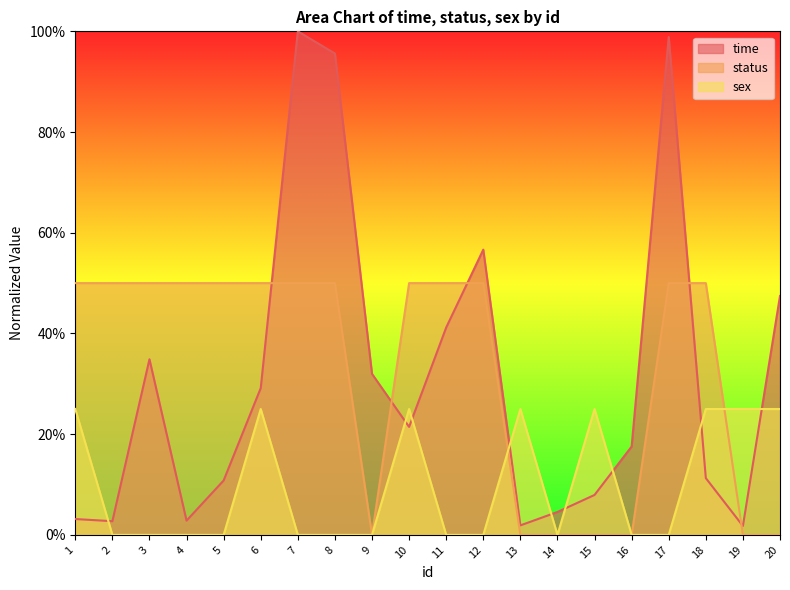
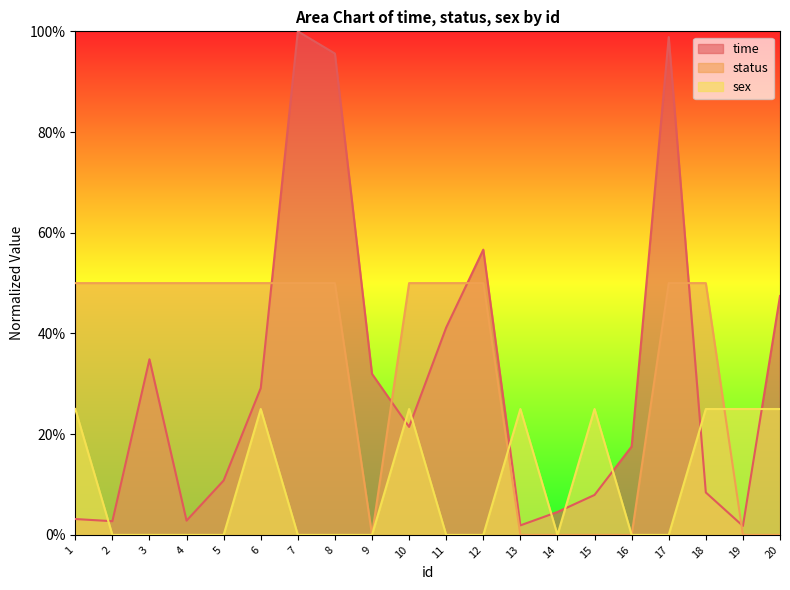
  {
    "time": {
      "1": "3%",
      "2": "3%",
      "3": "35%",
      "4": "3%",
      "5": "11%",
      "6": "29%",
      "7": "100%",
      "8": "96%",
      "9": "32%",
      "10": "21%",
      "11": "41%",
      "12": "57%",
      "13": "2%",
      "14": "5%",
      "15": "8%",
      "16": "18%",
      "17": "99%",
-     "18": "11%",
+     "18": "8%",
      "19": "2%",
      "20": "47%"
    }
  }
